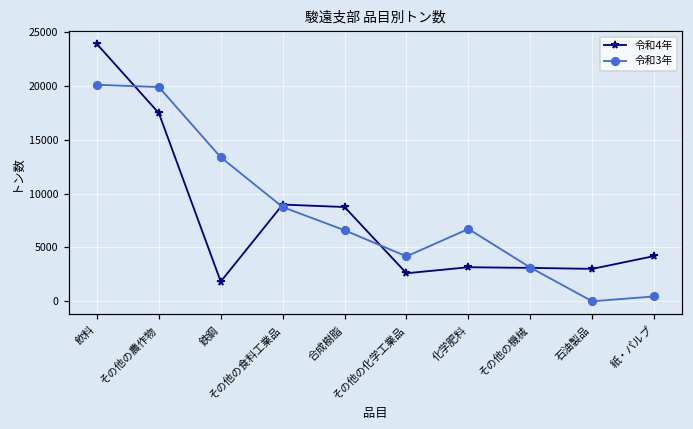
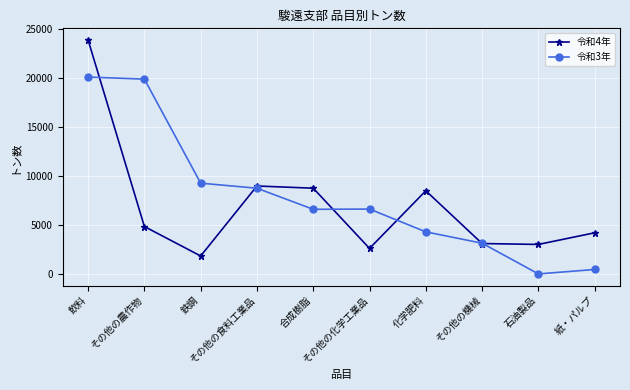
  {
    "令和4年": {
      "飲料": 24000,
-     "その他の農作物": 17000,
+     "その他の農作物": 5000,
      "鉄鋼": 2000,
      "合成樹脂": 9000,
      "その他の化学工業品": 3000,
-     "化学肥料": 3000,
+     "化学肥料": 8000,
      "石油製品": 3000,
      "紙・パルプ": 4000
    },
    "令和3年": {
      "飲料": 20000,
      "その他の農作物": 20000,
-     "鉄鋼": 13000,
+     "鉄鋼": 9000,
      "合成樹脂": 7000,
-     "その他の化学工業品": 4000,
-     "化学肥料": 7000,
+     "その他の化学工業品": 7000,
+     "化学肥料": 4000,
      "石油製品": 0,
      "紙・パルプ": 0
    }
  }
